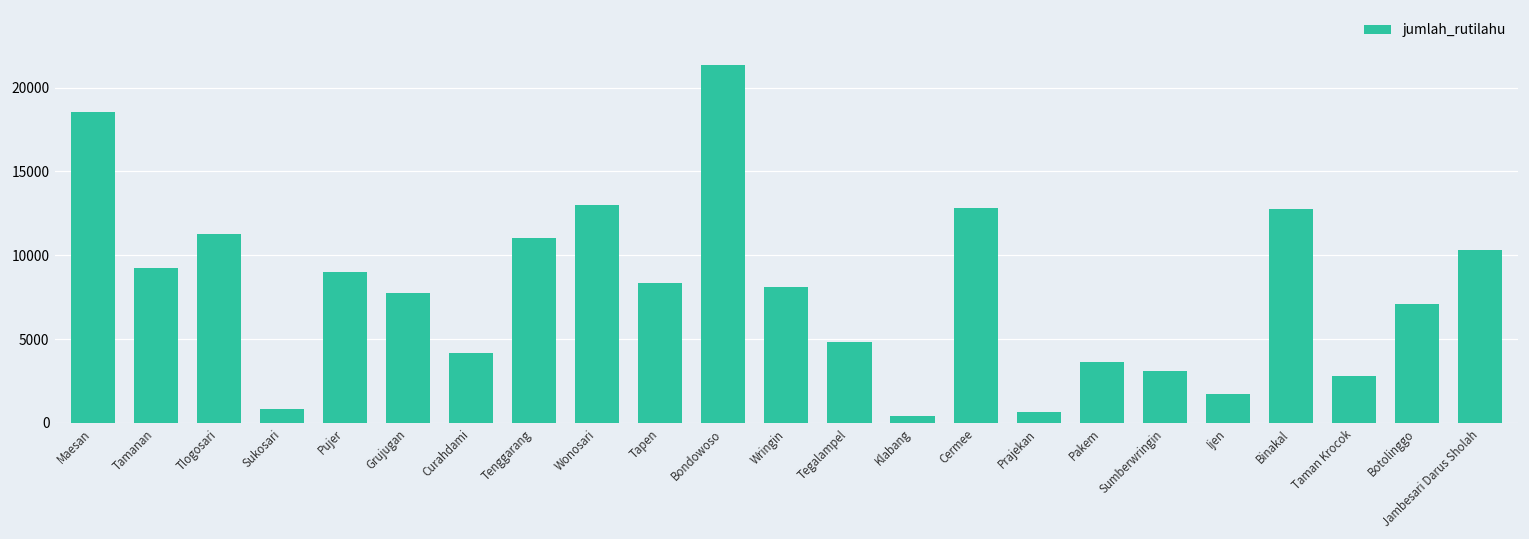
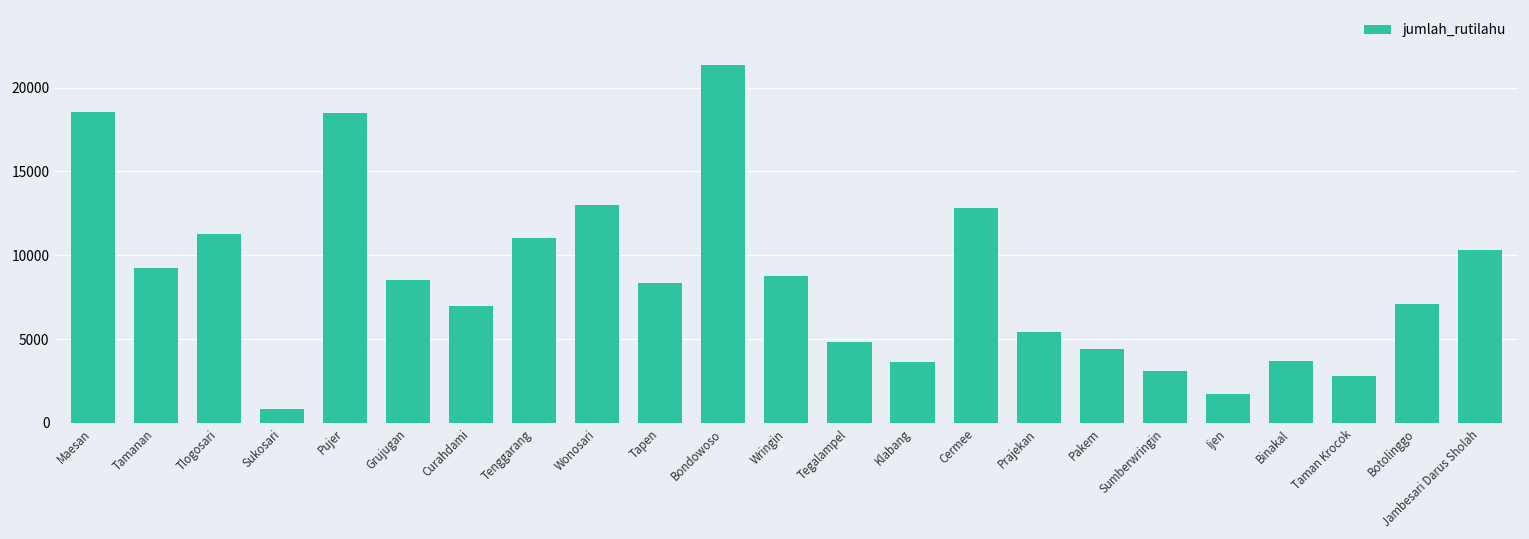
  {
    "Maesan": 18500,
    "Tamanan": 9300,
    "Tlogosari": 11300,
    "Sukosari": 900,
-   "Pujer": 9000,
-   "Grujugan": 7800,
-   "Curahdami": 4200,
+   "Pujer": 18500,
+   "Grujugan": 8500,
+   "Curahdami": 7000,
    "Tenggarang": 11000,
    "Wonosari": 13000,
    "Tapen": 8300,
    "Bondowoso": 21400,
-   "Wringin": 8100,
+   "Wringin": 8800,
    "Tegalampel": 4800,
-   "Klabang": 400,
+   "Klabang": 3700,
    "Cermee": 12800,
-   "Prajekan": 600,
-   "Pakem": 3600,
+   "Prajekan": 5400,
+   "Pakem": 4400,
    "Sumberwringin": 3100,
    "Ijen": 1700,
-   "Binakal": 12700,
+   "Binakal": 3700,
    "Taman Krocok": 2800,
    "Botolinggo": 7100,
    "Jambesari Darus Sholah": 10300
  }
